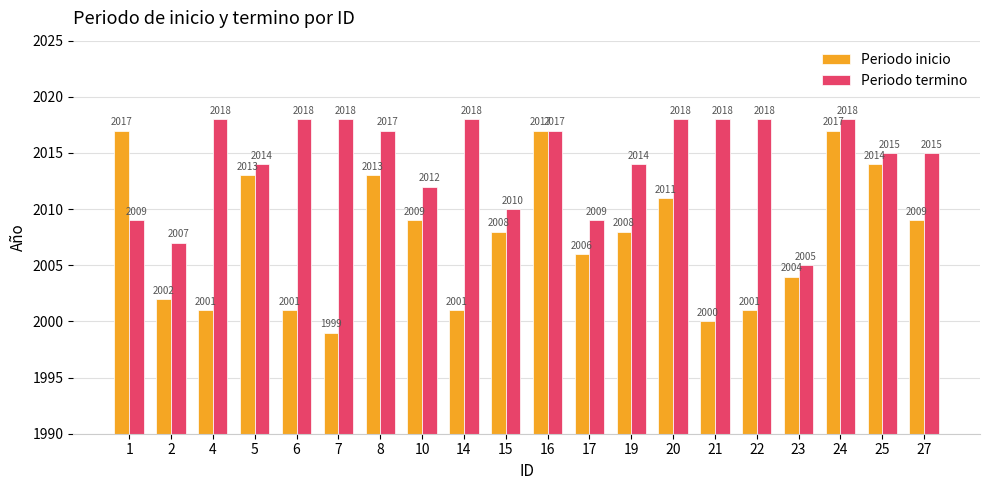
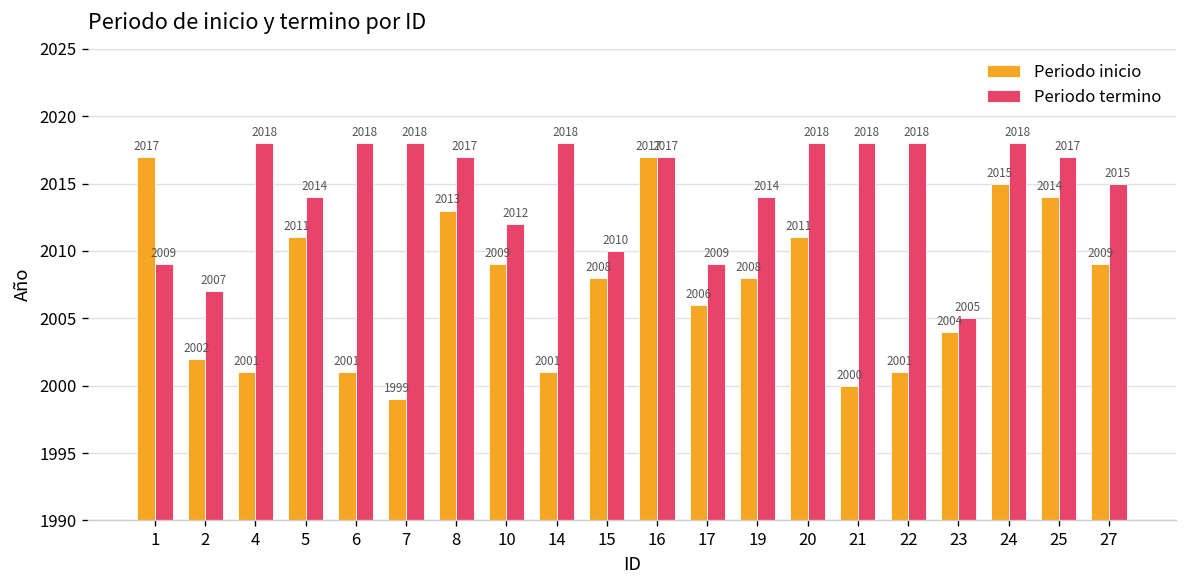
  {
    "Periodo inicio": {
      "1": 2017,
      "2": 2002,
      "4": 2001,
-     "5": 2013,
+     "5": 2011,
      "6": 2001,
      "7": 1999,
      "8": 2013,
      "10": 2009,
      "14": 2001,
      "15": 2008,
      "17": 2006,
      "19": 2008,
      "20": 2011,
      "21": 2000,
      "22": 2001,
      "23": 2004,
-     "24": 2017,
+     "24": 2015,
      "25": 2014,
      "27": 2009
    },
    "Periodo termino": {
      "1": 2009,
      "2": 2007,
      "4": 2018,
      "5": 2014,
      "6": 2018,
      "7": 2018,
      "8": 2017,
      "10": 2012,
      "14": 2018,
      "15": 2010,
      "17": 2009,
      "19": 2014,
      "20": 2018,
      "21": 2018,
      "22": 2018,
      "23": 2005,
      "24": 2018,
-     "25": 2015,
+     "25": 2017,
      "27": 2015
    }
  }
